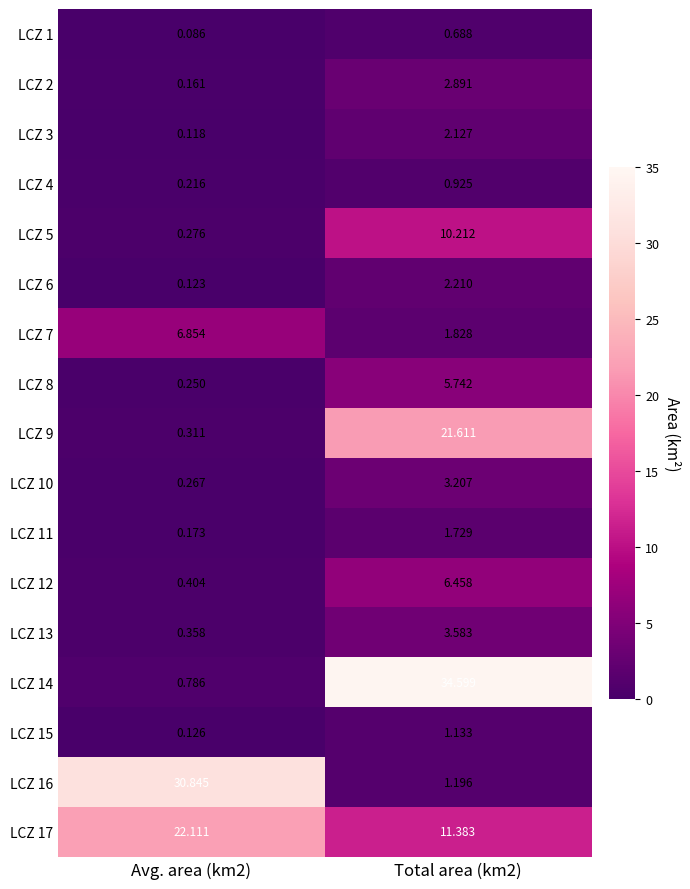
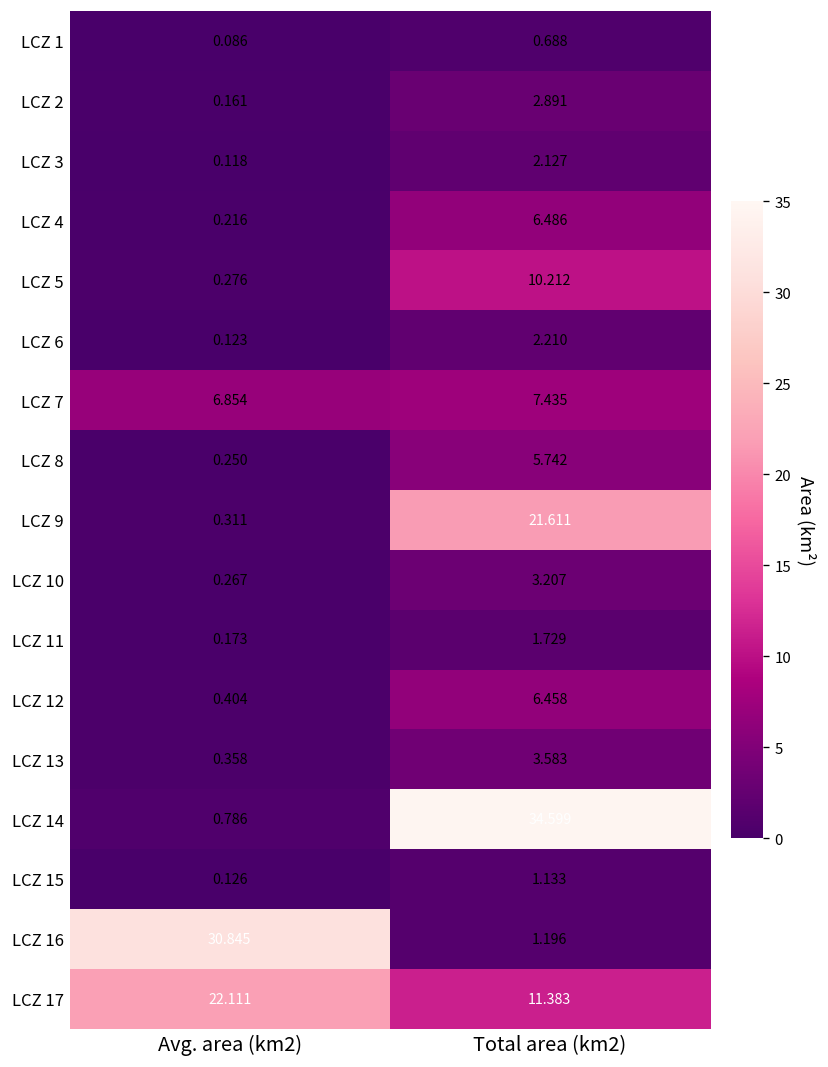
  {
    "LCZ 1": {
      "Avg. area (km2)": 0.086,
      "Total area (km2)": 0.688
    },
    "LCZ 2": {
      "Avg. area (km2)": 0.161,
      "Total area (km2)": 2.891
    },
    "LCZ 3": {
      "Avg. area (km2)": 0.118,
      "Total area (km2)": 2.127
    },
    "LCZ 4": {
      "Avg. area (km2)": 0.216,
-     "Total area (km2)": 0.925
+     "Total area (km2)": 6.486
    },
    "LCZ 5": {
      "Avg. area (km2)": 0.276,
      "Total area (km2)": 10.212
    },
    "LCZ 6": {
      "Avg. area (km2)": 0.123,
      "Total area (km2)": 2.210
    },
    "LCZ 7": {
      "Avg. area (km2)": 6.854,
-     "Total area (km2)": 1.828
+     "Total area (km2)": 7.435
    },
    "LCZ 8": {
      "Avg. area (km2)": 0.250,
      "Total area (km2)": 5.742
    },
    "LCZ 9": {
      "Avg. area (km2)": 0.311,
      "Total area (km2)": 21.611
    },
    "LCZ 10": {
      "Avg. area (km2)": 0.267,
      "Total area (km2)": 3.207
    },
    "LCZ 11": {
      "Avg. area (km2)": 0.173,
      "Total area (km2)": 1.729
    },
    "LCZ 12": {
      "Avg. area (km2)": 0.404,
      "Total area (km2)": 6.458
    },
    "LCZ 13": {
      "Avg. area (km2)": 0.358,
      "Total area (km2)": 3.583
    },
    "LCZ 14": {
      "Avg. area (km2)": 0.786
    },
    "LCZ 15": {
      "Avg. area (km2)": 0.126,
      "Total area (km2)": 1.133
    },
    "LCZ 16": {
      "Total area (km2)": 1.196
    },
    "LCZ 17": {
      "Avg. area (km2)": 22.111,
      "Total area (km2)": 11.383
    }
  }
